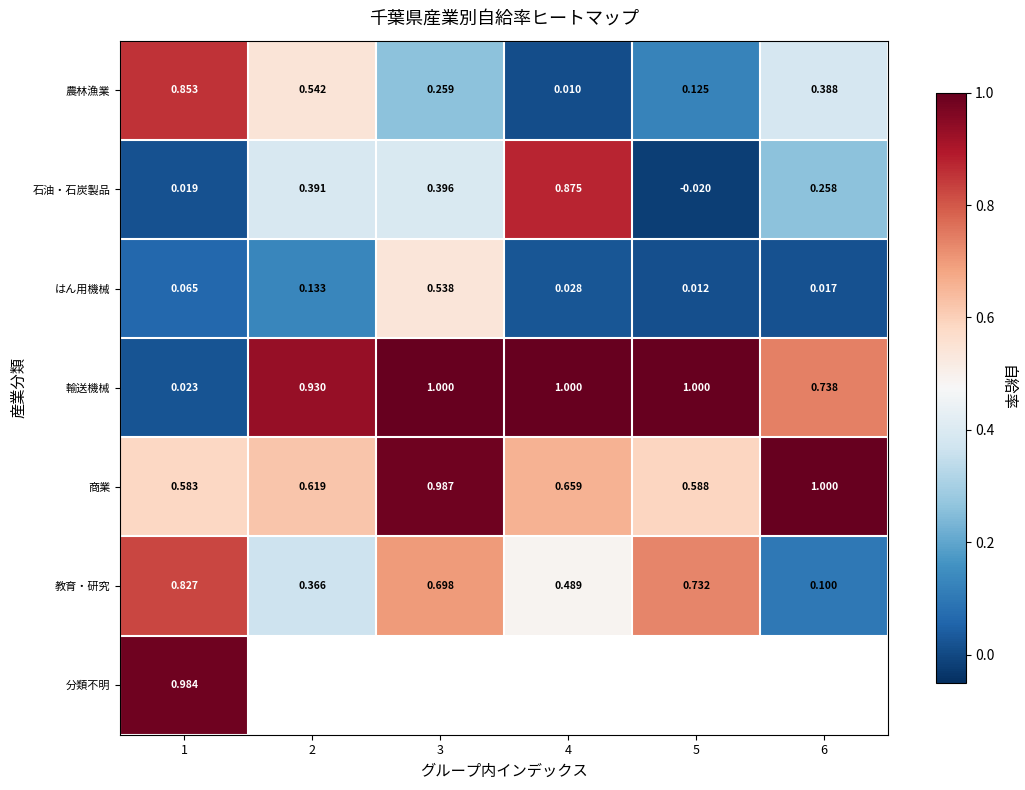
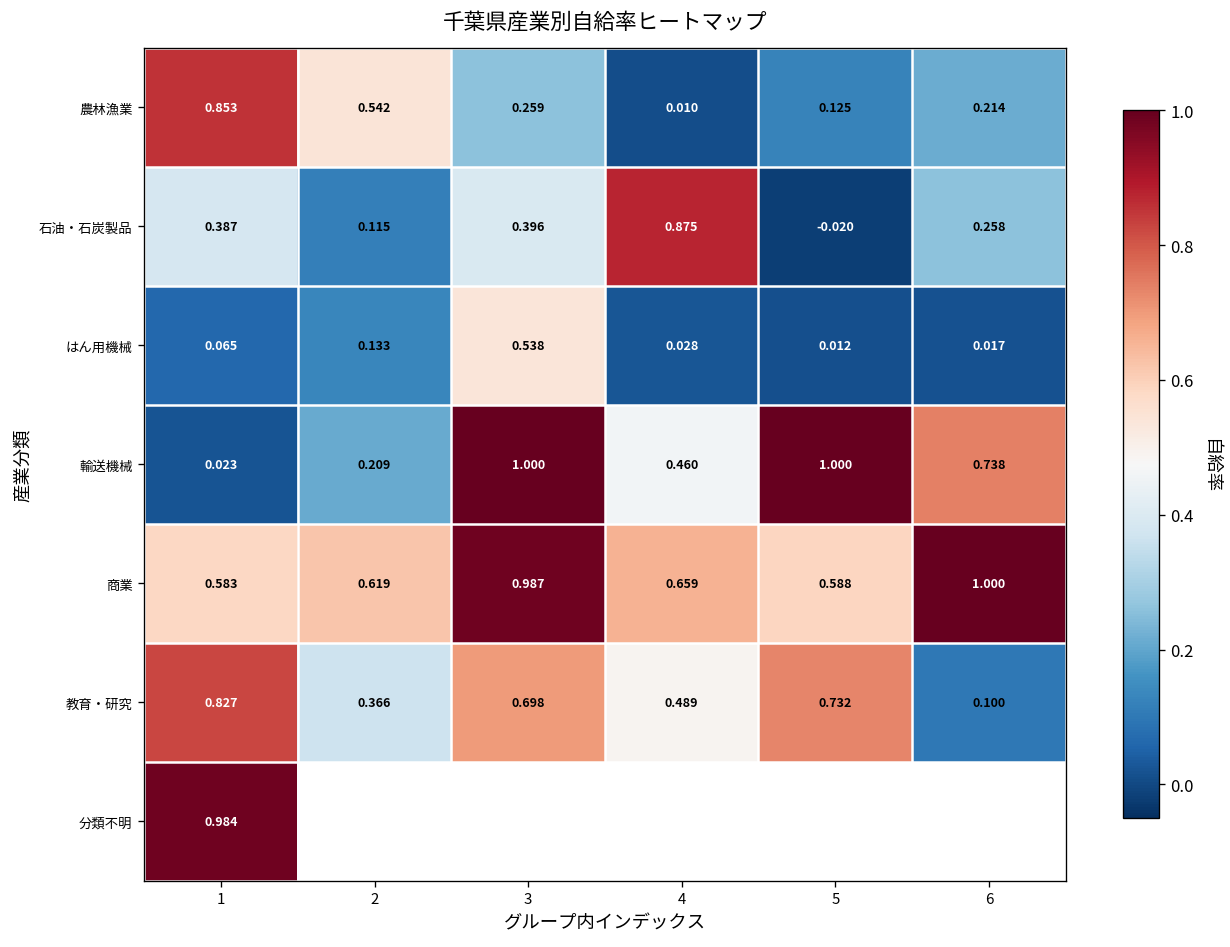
  {
    "農林漁業": {
      "1": 0.853,
      "2": 0.542,
      "3": 0.259,
      "4": 0.010,
      "5": 0.125,
-     "6": 0.388
+     "6": 0.214
    },
    "石油・石炭製品": {
-     "1": 0.019,
-     "2": 0.391,
+     "1": 0.387,
+     "2": 0.115,
      "3": 0.396,
      "4": 0.875,
      "5": -0.020,
      "6": 0.258
    },
    "はん用機械": {
      "1": 0.065,
      "2": 0.133,
      "3": 0.538,
      "4": 0.028,
      "5": 0.012,
      "6": 0.017
    },
    "輸送機械": {
      "1": 0.023,
-     "2": 0.930,
+     "2": 0.209,
      "3": 1.000,
-     "4": 1.000,
+     "4": 0.460,
      "5": 1.000,
      "6": 0.738
    },
    "商業": {
      "1": 0.583,
      "2": 0.619,
      "3": 0.987,
      "4": 0.659,
      "5": 0.588,
      "6": 1.000
    },
    "教育・研究": {
      "1": 0.827,
      "2": 0.366,
      "3": 0.698,
      "4": 0.489,
      "5": 0.732,
      "6": 0.100
    },
    "分類不明": {
      "1": 0.984
    }
  }
